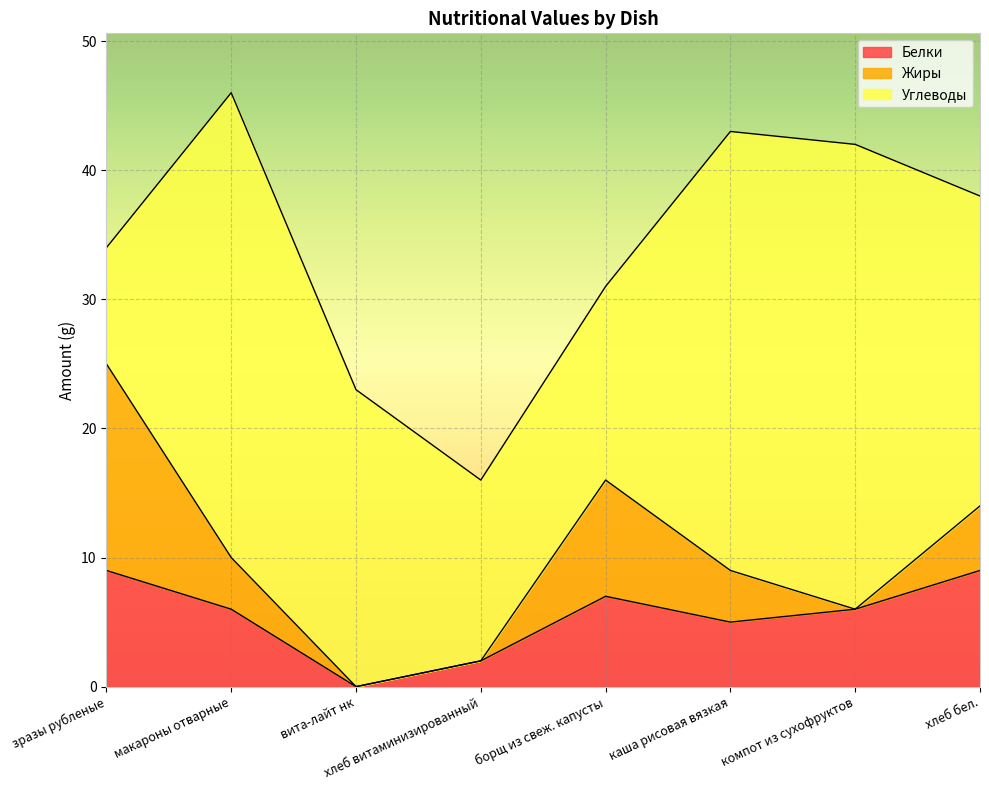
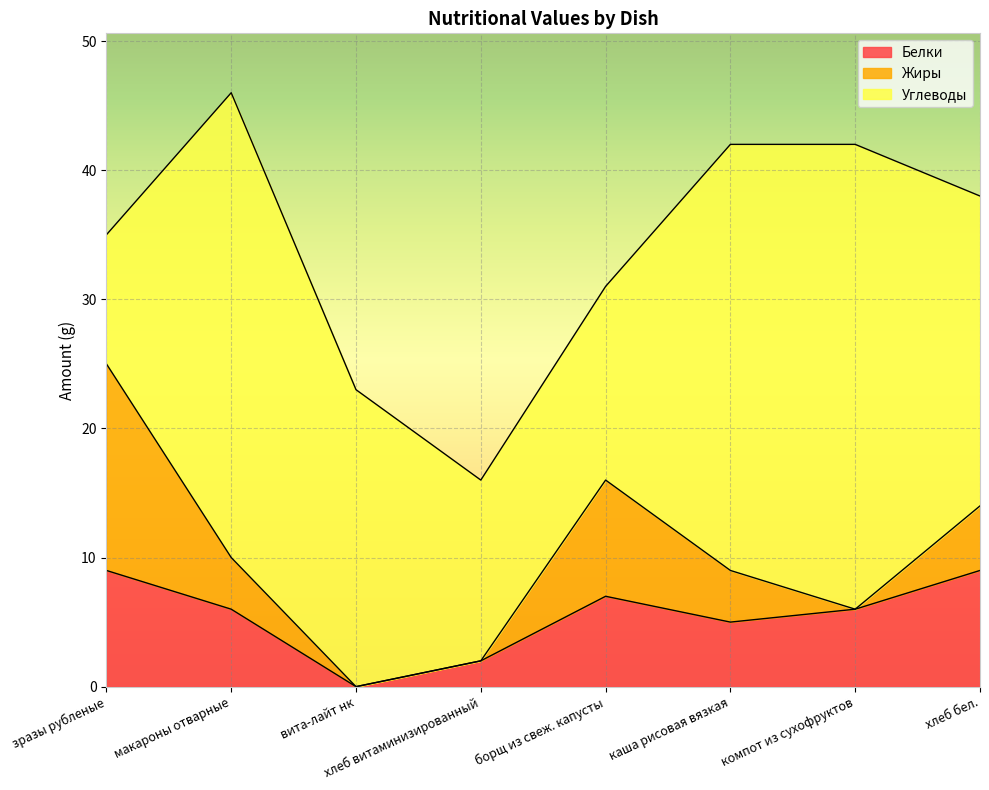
  {
    "Белки": {
      "зразы рубленые": 9,
      "макароны отварные": 6,
      "борщ из свеж. капусты": 7,
      "каша рисовая вязкая": 5,
      "хлеб бел.": 9
    },
    "Жиры": {
      "зразы рубленые": 16,
      "макароны отварные": 4,
      "борщ из свеж. капусты": 9,
      "каша рисовая вязкая": 4,
      "хлеб бел.": 5
    },
    "Углеводы": {
-     "зразы рубленые": 9,
+     "зразы рубленые": 10,
      "макароны отварные": 36,
      "вита-лайт нк": 23,
      "хлеб витаминизированный": 14,
      "борщ из свеж. капусты": 15,
-     "каша рисовая вязкая": 34,
+     "каша рисовая вязкая": 33,
      "компот из сухофруктов": 36,
      "хлеб бел.": 24
    }
  }
